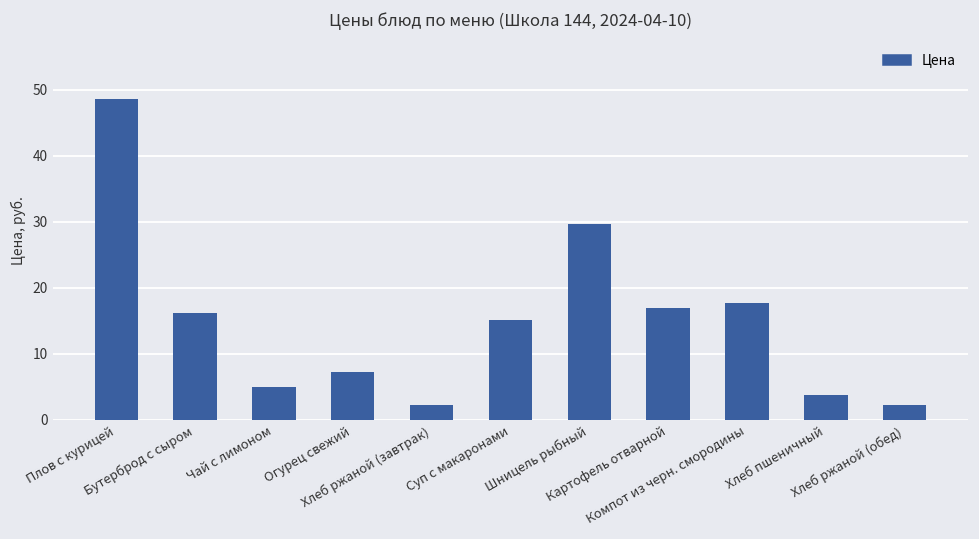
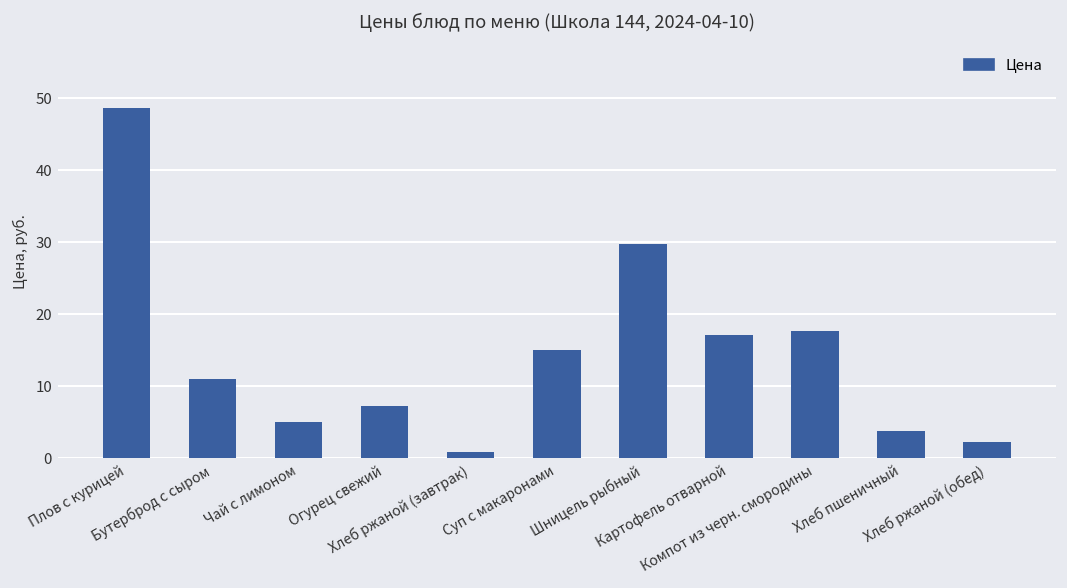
  {
    "Плов с курицей": 49,
-   "Бутерброд с сыром": 16,
+   "Бутерброд с сыром": 11,
    "Чай с лимоном": 5,
    "Огурец свежий": 7,
-   "Хлеб ржаной (завтрак)": 2,
+   "Хлеб ржаной (завтрак)": 1,
    "Суп с макаронами": 15,
    "Шницель рыбный": 30,
    "Картофель отварной": 17,
    "Компот из черн. смородины": 18,
    "Хлеб пшеничный": 4,
    "Хлеб ржаной (обед)": 2
  }
